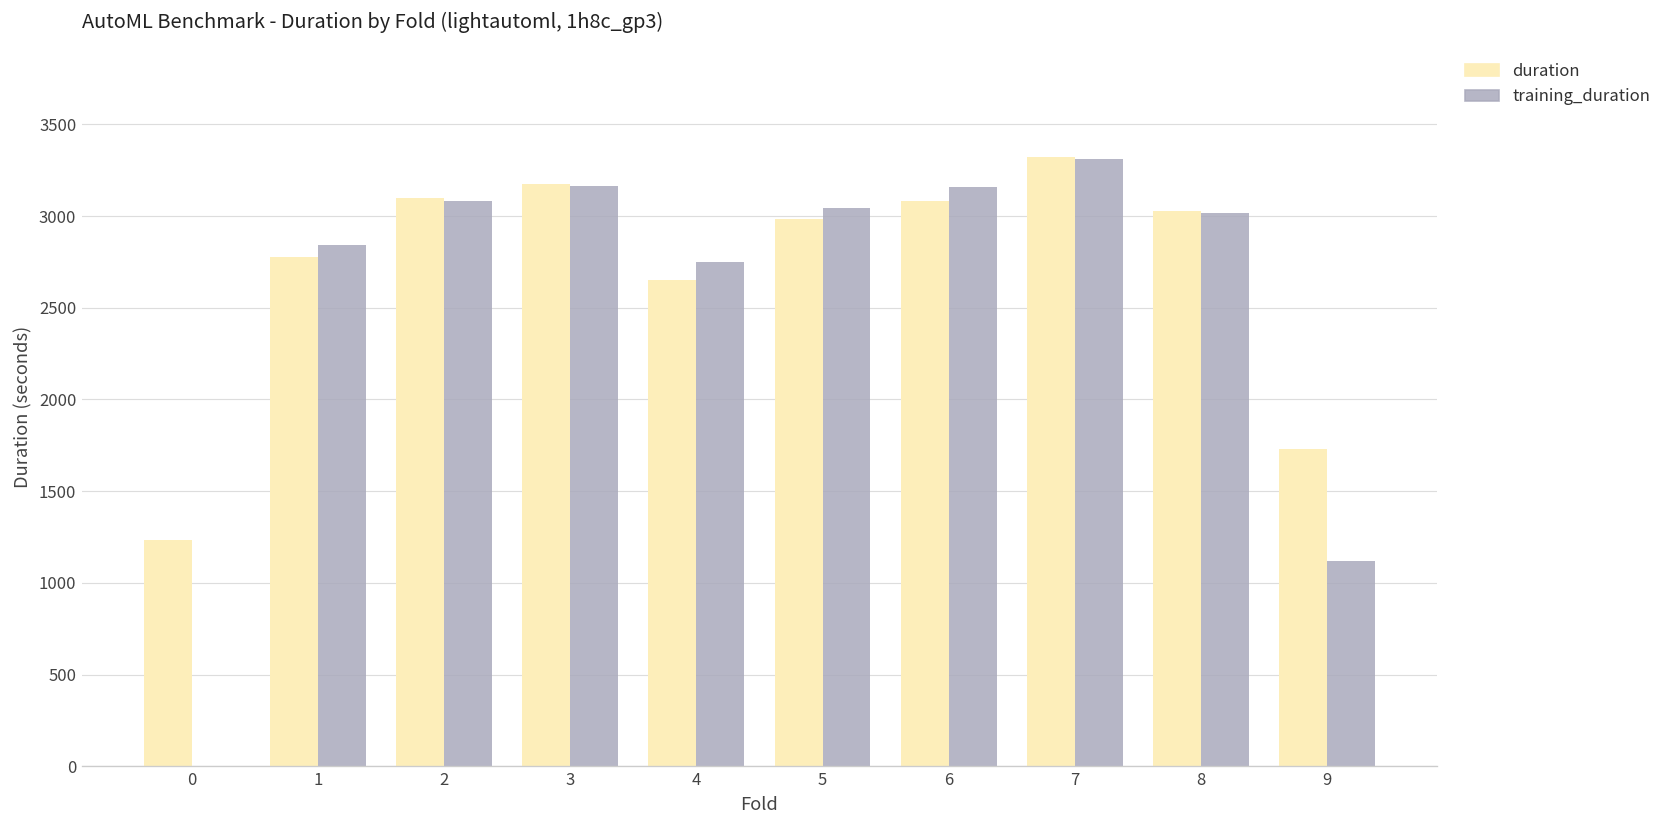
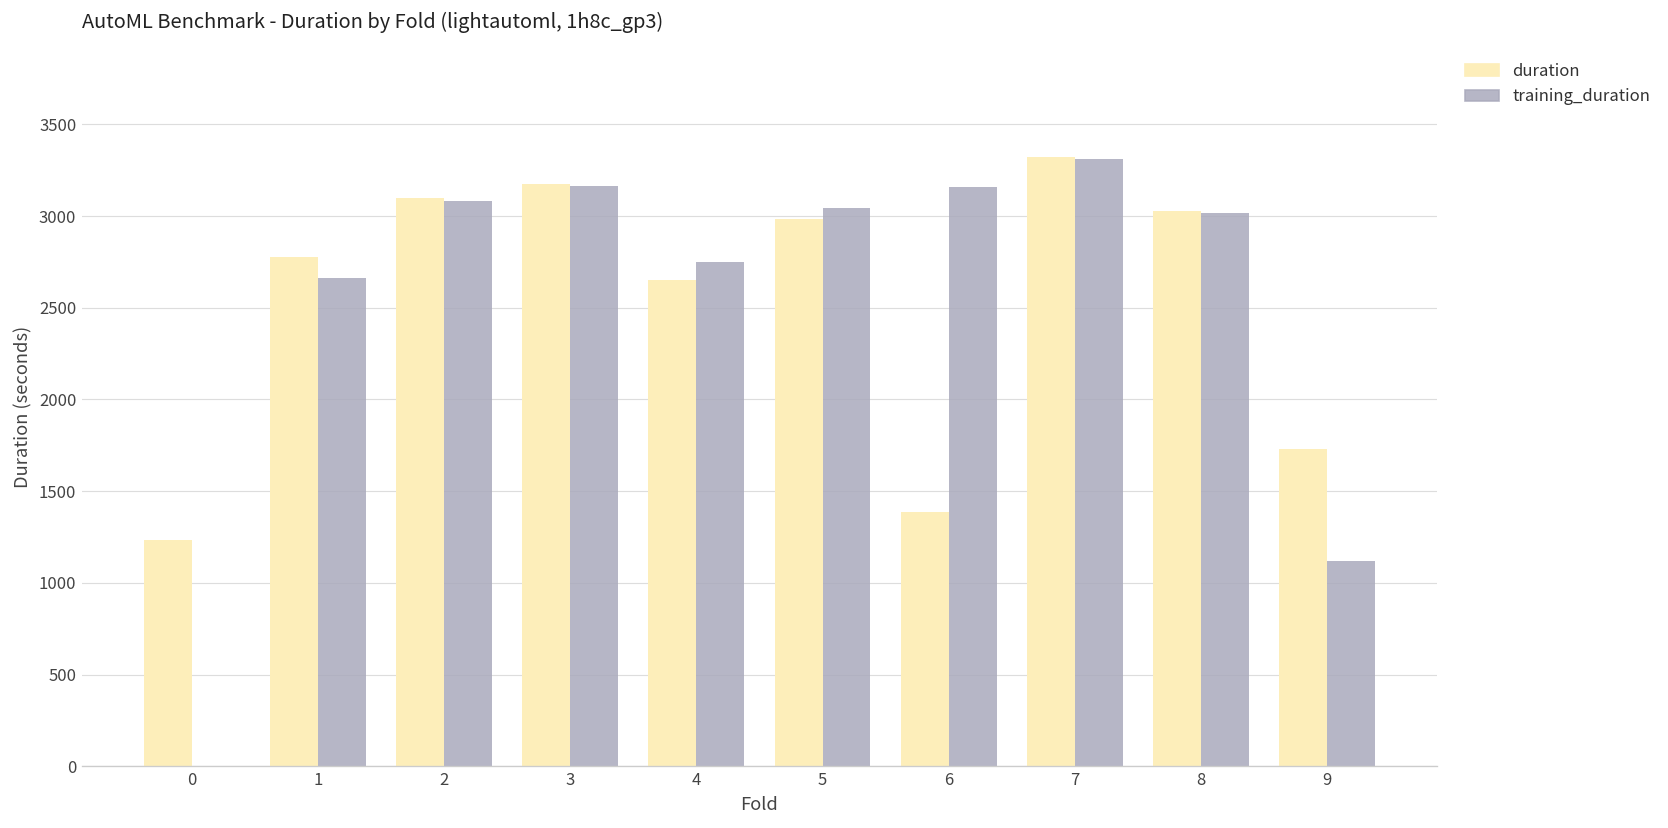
  {
    "duration": {
      "0": 1230,
      "1": 2780,
      "2": 3100,
      "3": 3170,
      "4": 2650,
      "5": 2980,
-     "6": 3080,
+     "6": 1390,
      "7": 3320,
      "8": 3030,
      "9": 1730
    },
    "training_duration": {
      "0": 0,
-     "1": 2840,
+     "1": 2660,
      "2": 3080,
      "3": 3160,
      "4": 2750,
      "5": 3050,
      "6": 3160,
      "7": 3310,
      "8": 3020,
      "9": 1120
    }
  }
